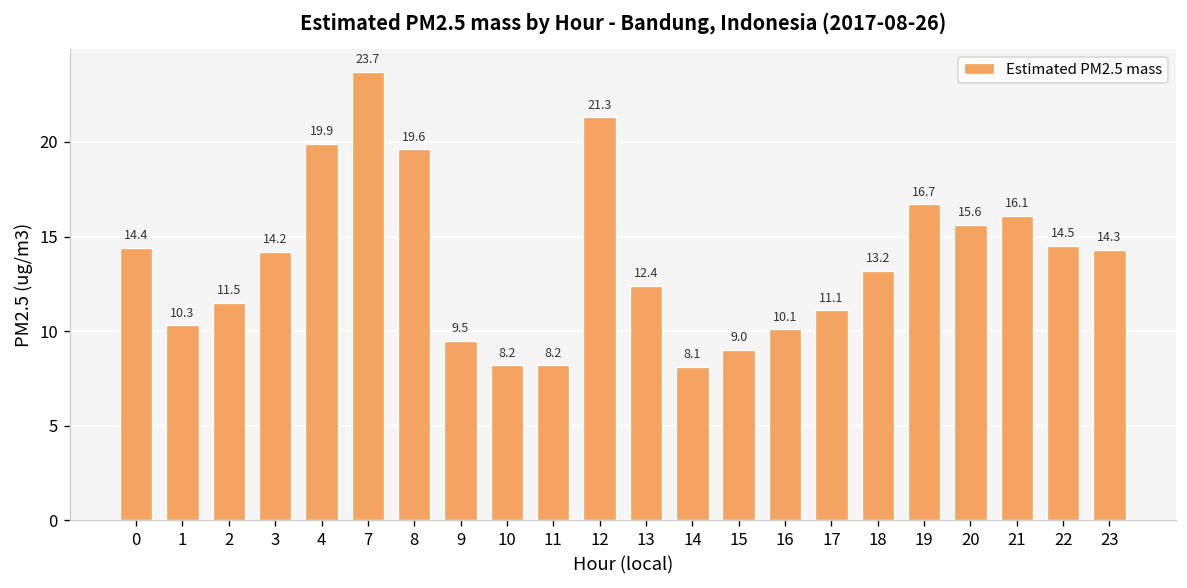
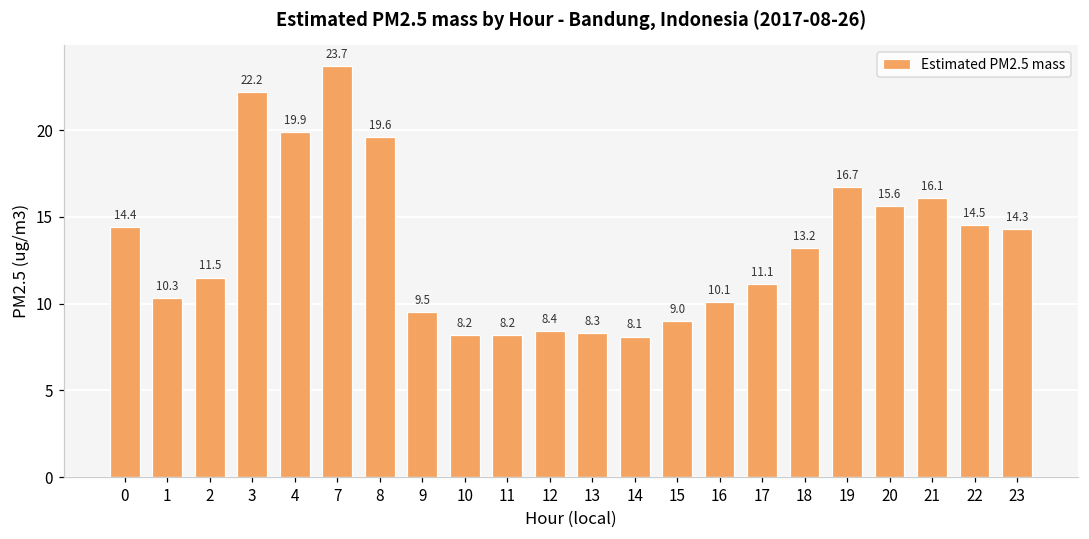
  {
    "0": 14.4,
    "1": 10.3,
    "2": 11.5,
-   "3": 14.2,
+   "3": 22.2,
    "4": 19.9,
    "7": 23.7,
    "8": 19.6,
    "9": 9.5,
    "10": 8.2,
    "11": 8.2,
-   "12": 21.3,
-   "13": 12.4,
+   "12": 8.4,
+   "13": 8.3,
    "14": 8.1,
    "15": 9.0,
    "16": 10.1,
    "17": 11.1,
    "18": 13.2,
    "19": 16.7,
    "20": 15.6,
    "21": 16.1,
    "22": 14.5,
    "23": 14.3
  }
